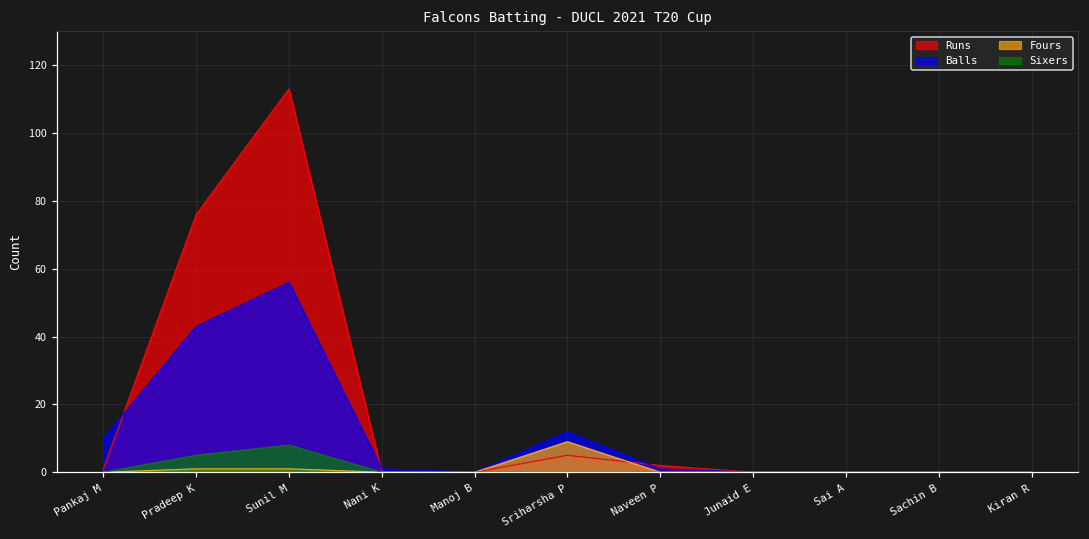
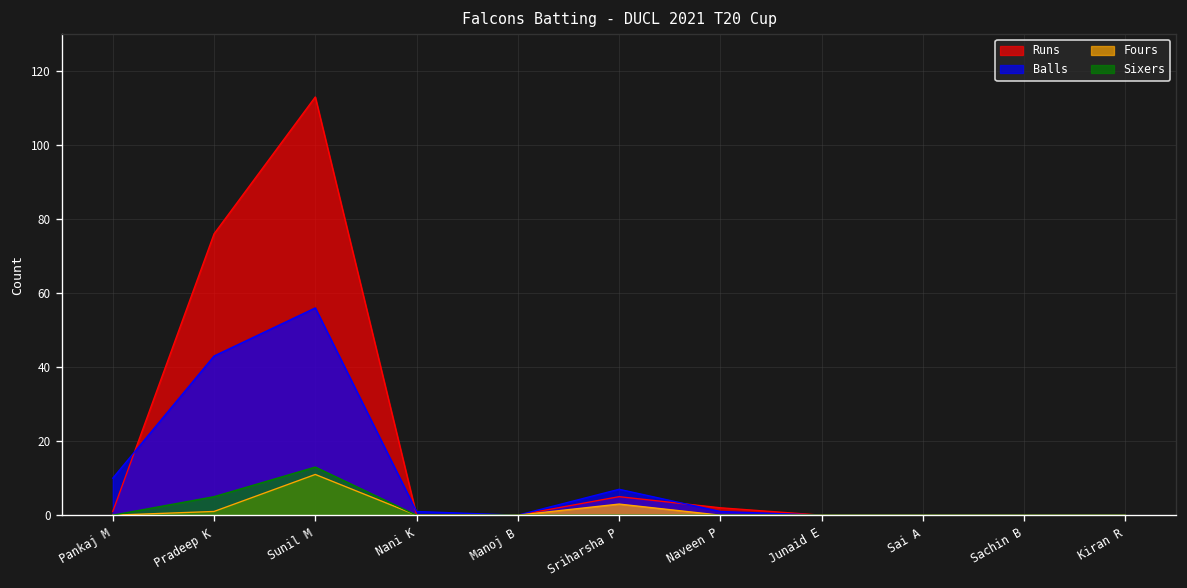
  {
    "Runs": {
      "Pankaj M": 1,
      "Pradeep K": 76,
      "Sunil M": 113,
      "Sriharsha P": 5,
      "Naveen P": 2
    },
    "Balls": {
      "Pankaj M": 10,
      "Pradeep K": 43,
      "Sunil M": 56,
      "Nani K": 1,
-     "Sriharsha P": 12,
+     "Sriharsha P": 7,
      "Naveen P": 1
    },
    "Fours": {
      "Pradeep K": 1,
-     "Sunil M": 1,
-     "Sriharsha P": 9
+     "Sunil M": 11,
+     "Sriharsha P": 3
    },
    "Sixers": {
      "Pradeep K": 5,
-     "Sunil M": 8,
+     "Sunil M": 13,
      "Sriharsha P": 0
    }
  }
